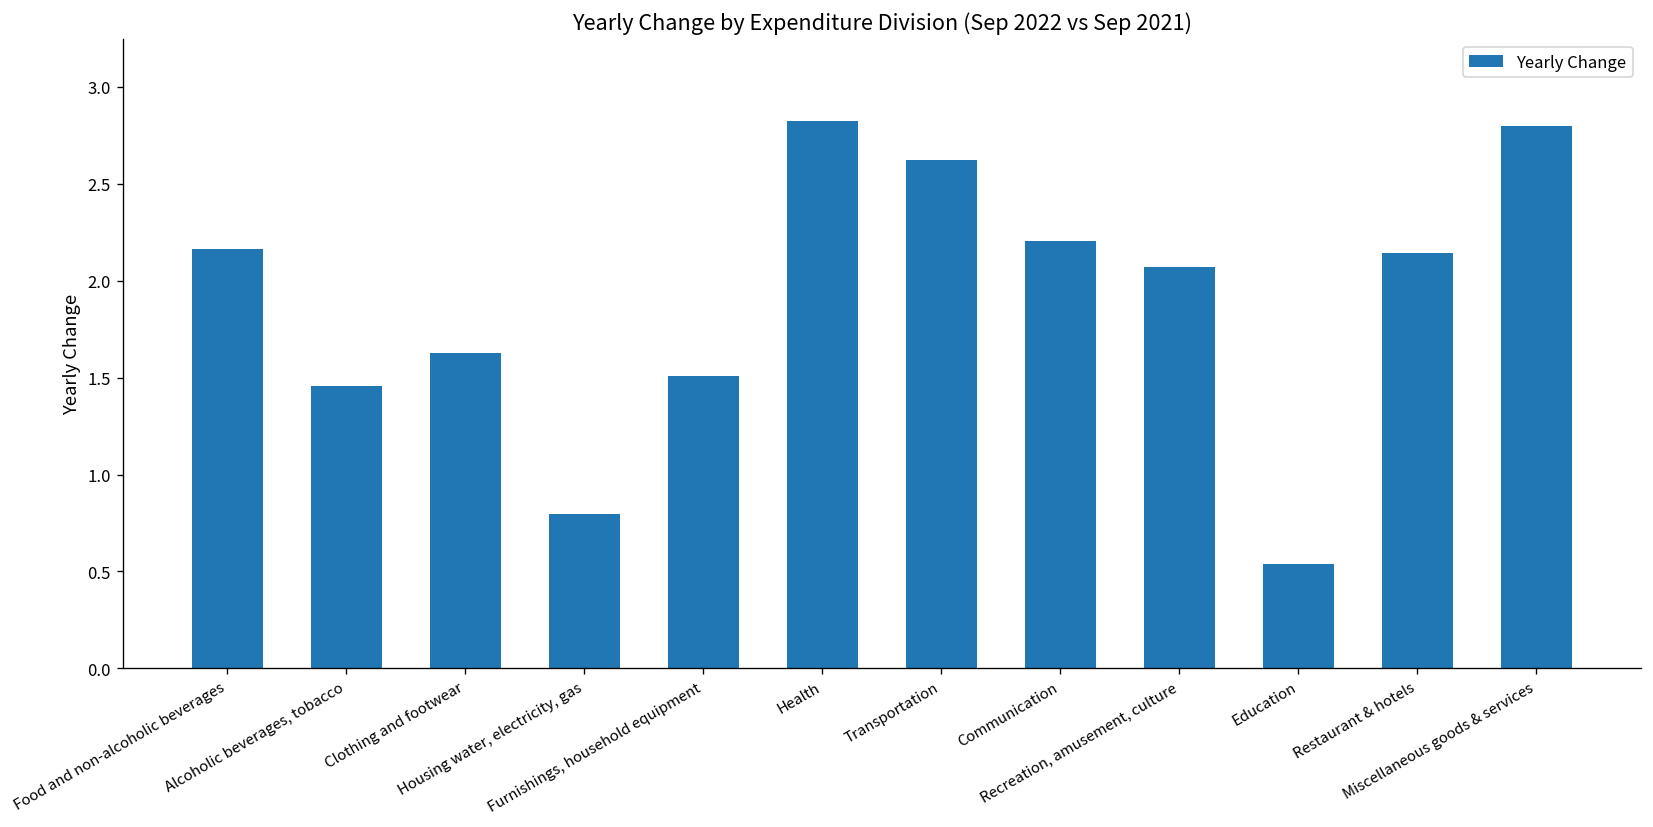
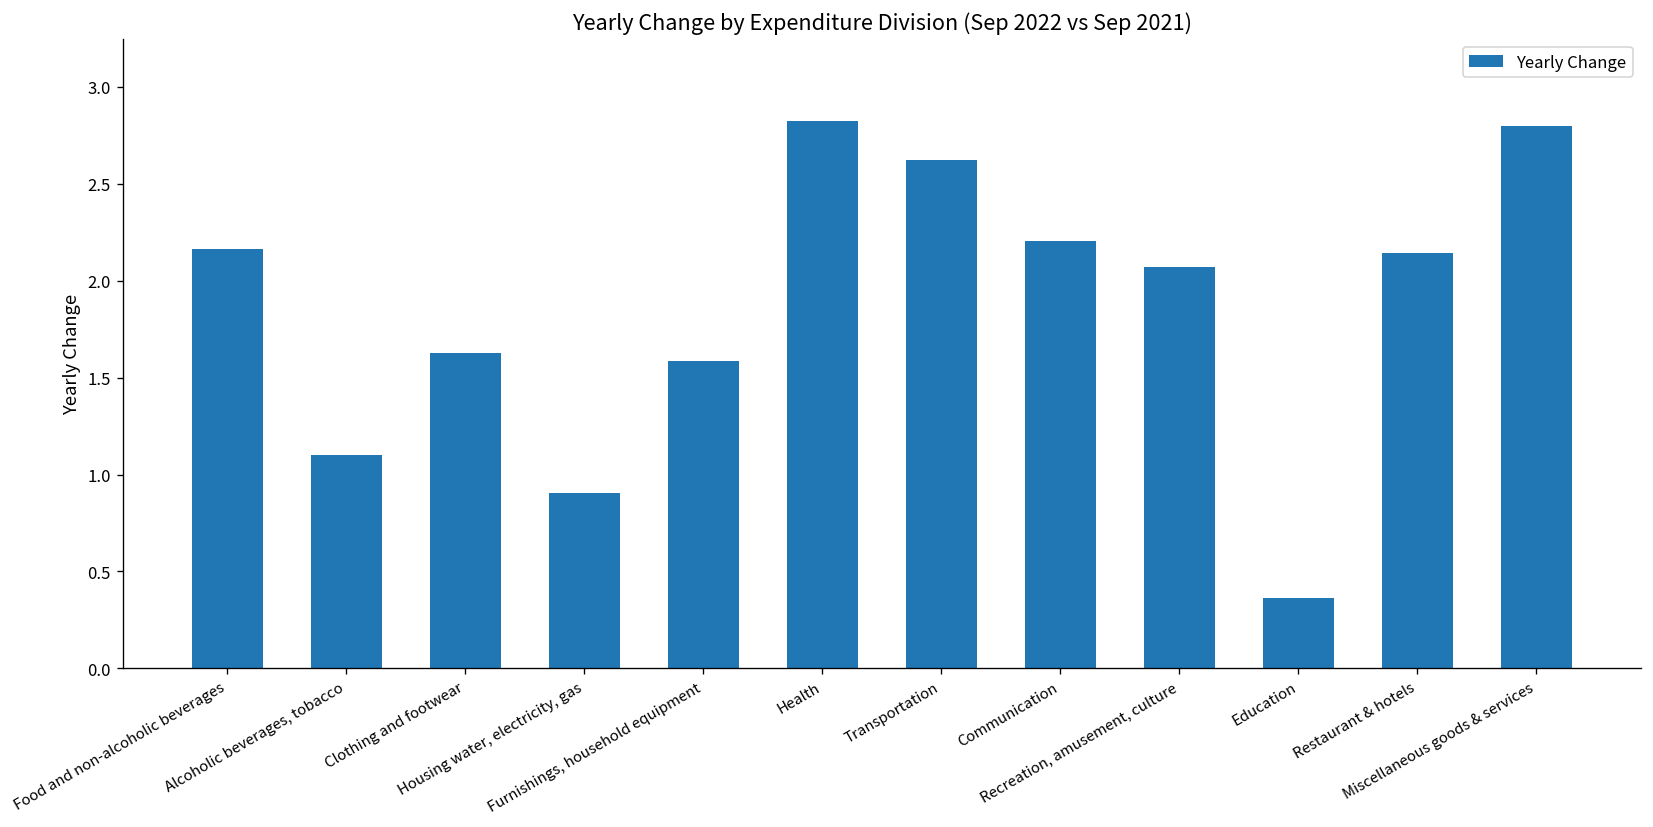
  {
    "Food and non-alcoholic beverages": 2.16,
-   "Alcoholic beverages, tobacco": 1.45,
+   "Alcoholic beverages, tobacco": 1.10,
    "Clothing and footwear": 1.63,
-   "Housing water, electricity, gas": 0.80,
-   "Furnishings, household equipment": 1.51,
+   "Housing water, electricity, gas": 0.91,
+   "Furnishings, household equipment": 1.59,
    "Health": 2.83,
    "Transportation": 2.62,
    "Communication": 2.20,
    "Recreation, amusement, culture": 2.07,
-   "Education": 0.54,
+   "Education": 0.37,
    "Restaurant & hotels": 2.14,
    "Miscellaneous goods & services": 2.80
  }
